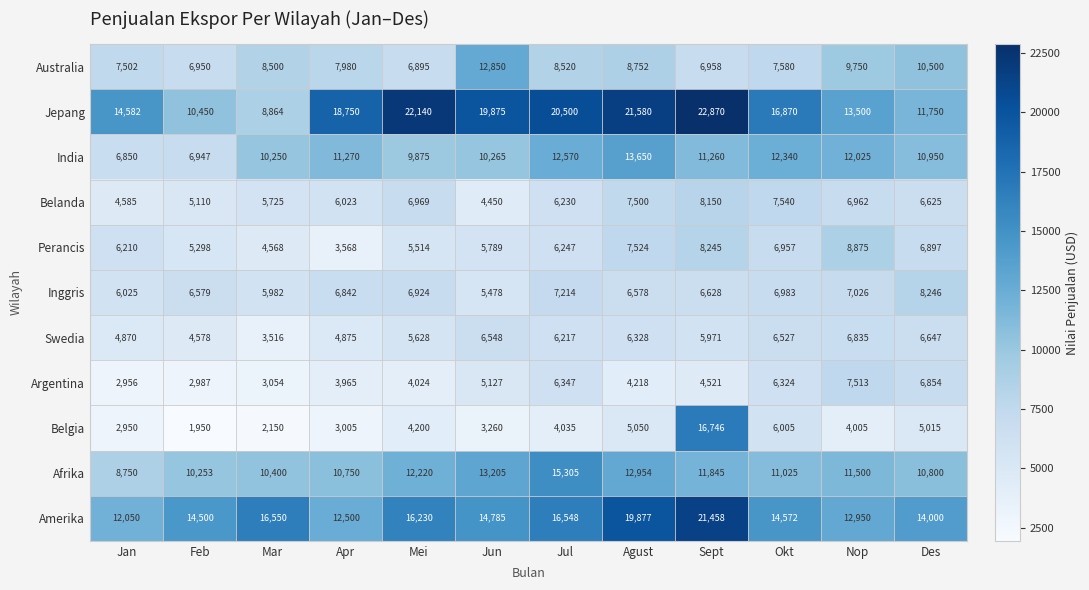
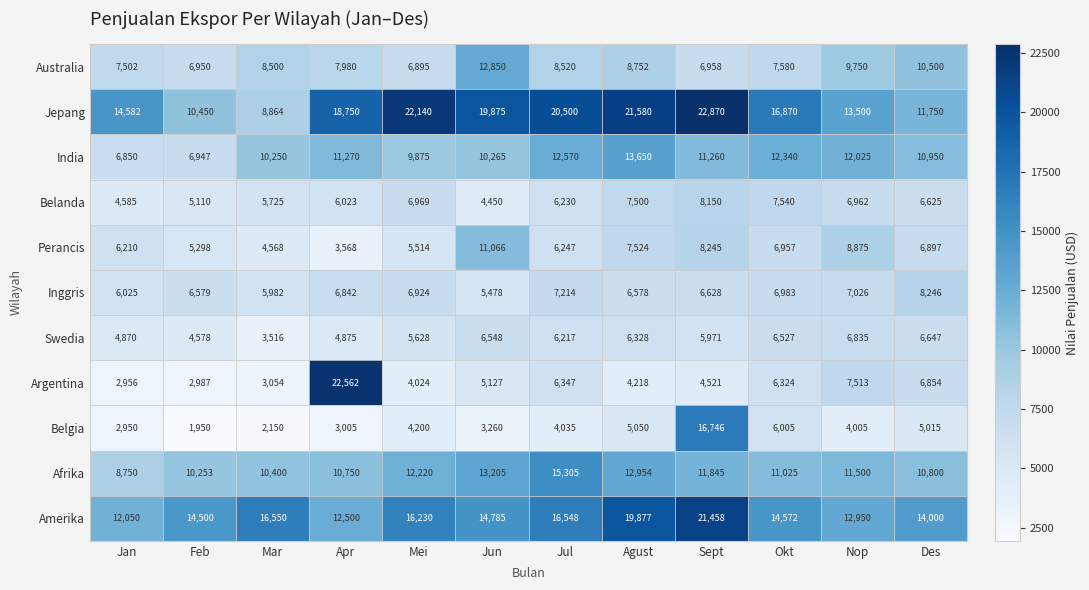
  {
    "Australia": {
      "Jan": "7,502",
      "Feb": "6,950",
      "Mar": "8,500",
      "Apr": "7,980",
      "Mei": "6,895",
      "Jun": "12,850",
      "Jul": "8,520",
      "Agust": "8,752",
      "Sept": "6,958",
      "Okt": "7,580",
      "Nop": "9,750",
      "Des": "10,500"
    },
    "Jepang": {
      "Jan": "14,582",
      "Feb": "10,450",
      "Mar": "8,864",
      "Apr": "18,750",
      "Mei": "22,140",
      "Jun": "19,875",
      "Jul": "20,500",
      "Agust": "21,580",
      "Sept": "22,870",
      "Okt": "16,870",
      "Nop": "13,500",
      "Des": "11,750"
    },
    "India": {
      "Jan": "6,850",
      "Feb": "6,947",
      "Mar": "10,250",
      "Apr": "11,270",
      "Mei": "9,875",
      "Jun": "10,265",
      "Jul": "12,570",
      "Agust": "13,650",
      "Sept": "11,260",
      "Okt": "12,340",
      "Nop": "12,025",
      "Des": "10,950"
    },
    "Belanda": {
      "Jan": "4,585",
      "Feb": "5,110",
      "Mar": "5,725",
      "Apr": "6,023",
      "Mei": "6,969",
      "Jun": "4,450",
      "Jul": "6,230",
      "Agust": "7,500",
      "Sept": "8,150",
      "Okt": "7,540",
      "Nop": "6,962",
      "Des": "6,625"
    },
    "Perancis": {
      "Jan": "6,210",
      "Feb": "5,298",
      "Mar": "4,568",
      "Apr": "3,568",
      "Mei": "5,514",
-     "Jun": "5,789",
+     "Jun": "11,066",
      "Jul": "6,247",
      "Agust": "7,524",
      "Sept": "8,245",
      "Okt": "6,957",
      "Nop": "8,875",
      "Des": "6,897"
    },
    "Inggris": {
      "Jan": "6,025",
      "Feb": "6,579",
      "Mar": "5,982",
      "Apr": "6,842",
      "Mei": "6,924",
      "Jun": "5,478",
      "Jul": "7,214",
      "Agust": "6,578",
      "Sept": "6,628",
      "Okt": "6,983",
      "Nop": "7,026",
      "Des": "8,246"
    },
    "Swedia": {
      "Jan": "4,870",
      "Feb": "4,578",
      "Mar": "3,516",
      "Apr": "4,875",
      "Mei": "5,628",
      "Jun": "6,548",
      "Jul": "6,217",
      "Agust": "6,328",
      "Sept": "5,971",
      "Okt": "6,527",
      "Nop": "6,835",
      "Des": "6,647"
    },
    "Argentina": {
      "Jan": "2,956",
      "Feb": "2,987",
      "Mar": "3,054",
-     "Apr": "3,965",
+     "Apr": "22,562",
      "Mei": "4,024",
      "Jun": "5,127",
      "Jul": "6,347",
      "Agust": "4,218",
      "Sept": "4,521",
      "Okt": "6,324",
      "Nop": "7,513",
      "Des": "6,854"
    },
    "Belgia": {
      "Jan": "2,950",
      "Feb": "1,950",
      "Mar": "2,150",
      "Apr": "3,005",
      "Mei": "4,200",
      "Jun": "3,260",
      "Jul": "4,035",
      "Agust": "5,050",
      "Sept": "16,746",
      "Okt": "6,005",
      "Nop": "4,005",
      "Des": "5,015"
    },
    "Afrika": {
      "Jan": "8,750",
      "Feb": "10,253",
      "Mar": "10,400",
      "Apr": "10,750",
      "Mei": "12,220",
      "Jun": "13,205",
      "Jul": "15,305",
      "Agust": "12,954",
      "Sept": "11,845",
      "Okt": "11,025",
      "Nop": "11,500",
      "Des": "10,800"
    },
    "Amerika": {
      "Jan": "12,050",
      "Feb": "14,500",
      "Mar": "16,550",
      "Apr": "12,500",
      "Mei": "16,230",
      "Jun": "14,785",
      "Jul": "16,548",
      "Agust": "19,877",
      "Sept": "21,458",
      "Okt": "14,572",
      "Nop": "12,950",
      "Des": "14,000"
    }
  }
